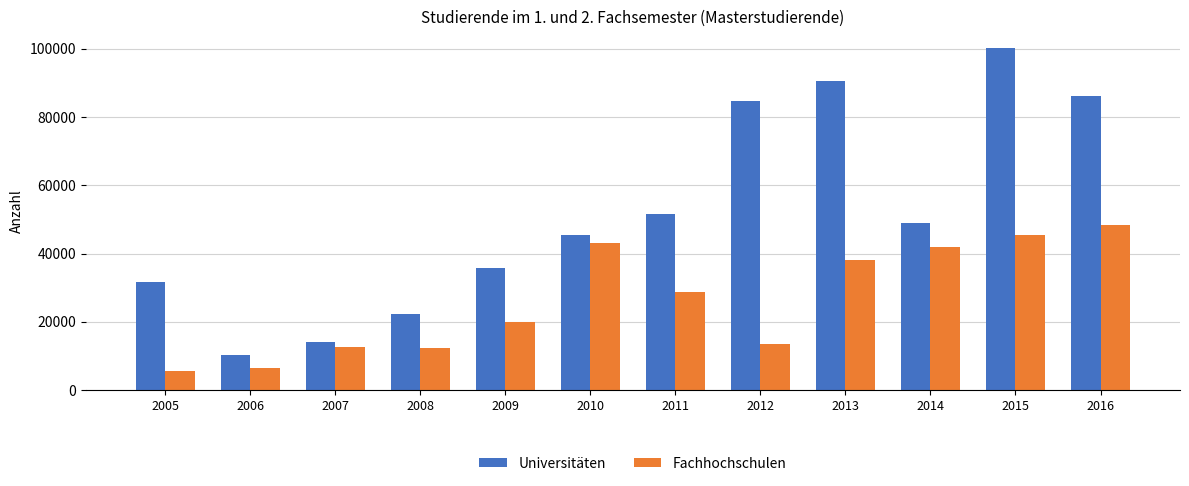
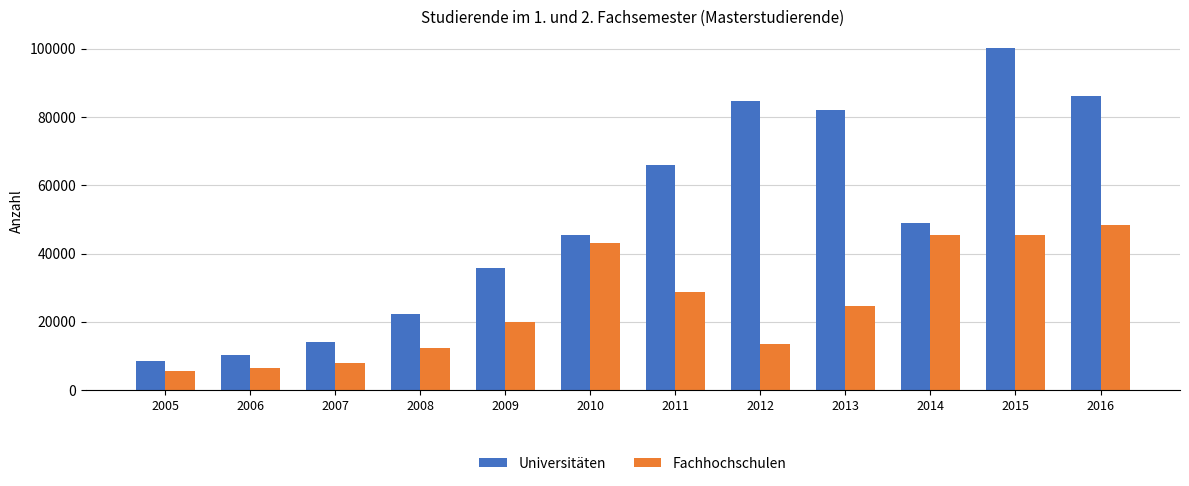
  {
    "Universitäten": {
-     "2005": 32000,
+     "2005": 8000,
      "2006": 10000,
      "2007": 14000,
      "2008": 22000,
      "2009": 36000,
      "2010": 46000,
-     "2011": 52000,
+     "2011": 66000,
      "2012": 85000,
-     "2013": 90000,
+     "2013": 82000,
      "2014": 49000,
      "2015": 100000,
      "2016": 86000
    },
    "Fachhochschulen": {
      "2005": 6000,
      "2006": 7000,
-     "2007": 13000,
+     "2007": 8000,
      "2008": 12000,
      "2009": 20000,
      "2010": 43000,
      "2011": 29000,
      "2012": 13000,
-     "2013": 38000,
-     "2014": 42000,
+     "2013": 25000,
+     "2014": 45000,
      "2015": 45000,
      "2016": 48000
    }
  }
